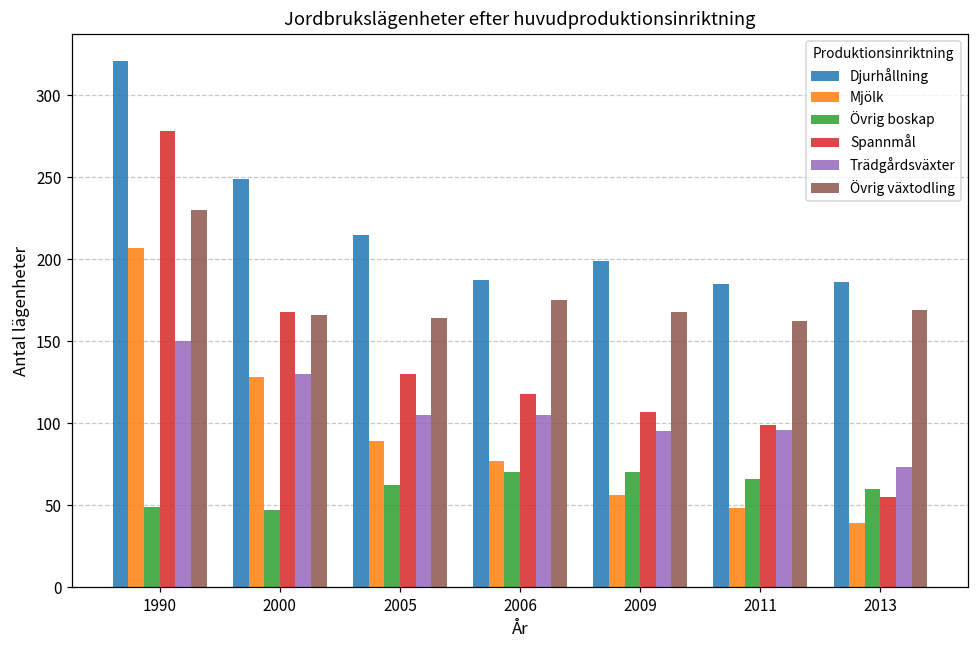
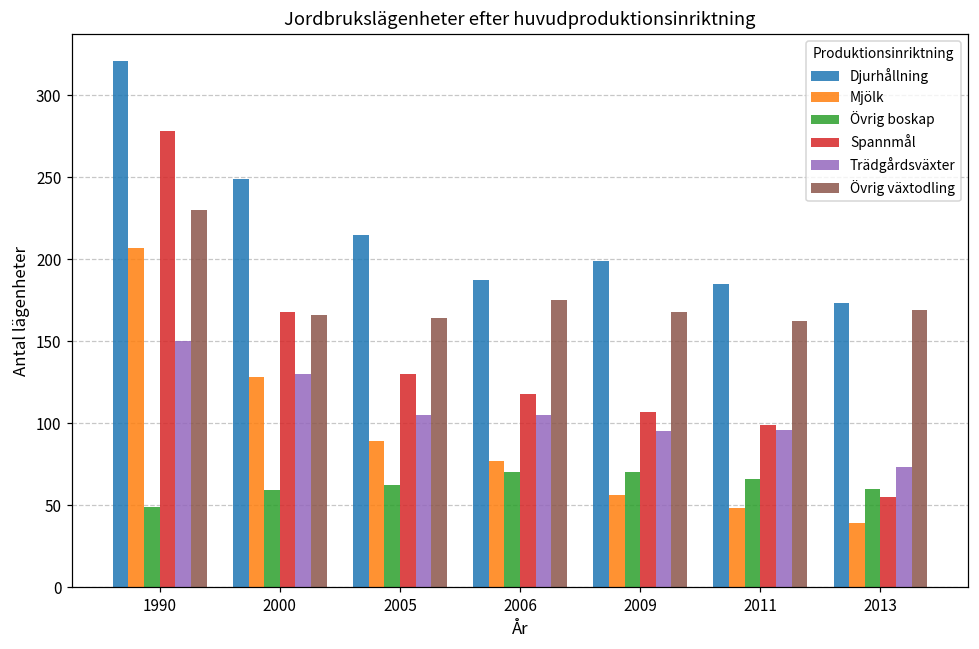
  {
    "Djurhållning": {
      "1990": 321,
      "2000": 249,
      "2005": 215,
      "2006": 187,
      "2009": 199,
      "2011": 185,
-     "2013": 186
+     "2013": 173
    },
    "Mjölk": {
      "1990": 207,
      "2000": 128,
      "2005": 89,
      "2006": 77,
      "2009": 56,
      "2011": 48,
      "2013": 39
    },
    "Övrig boskap": {
      "1990": 49,
-     "2000": 47,
+     "2000": 59,
      "2005": 62,
      "2006": 70,
      "2009": 70,
      "2011": 66,
      "2013": 60
    },
    "Spannmål": {
      "1990": 278,
      "2000": 168,
      "2005": 130,
      "2006": 118,
      "2009": 107,
      "2011": 99,
      "2013": 55
    },
    "Trädgårdsväxter": {
      "1990": 150,
      "2000": 130,
      "2005": 105,
      "2006": 105,
      "2009": 95,
      "2011": 96,
      "2013": 73
    },
    "Övrig växtodling": {
      "1990": 230,
      "2000": 166,
      "2005": 164,
      "2006": 175,
      "2009": 168,
      "2011": 162,
      "2013": 169
    }
  }
